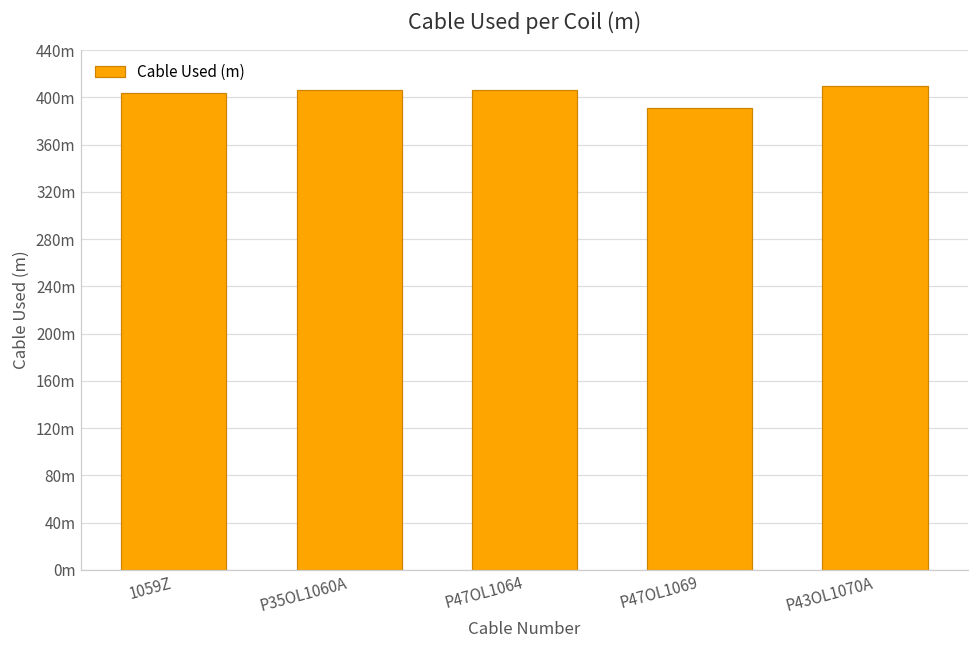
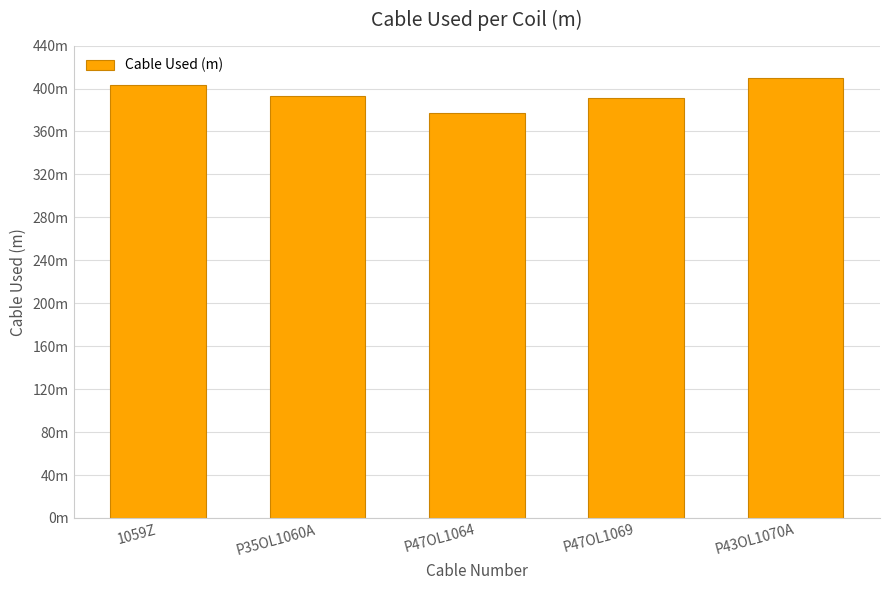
  {
    "1059Z": "404m",
-   "P35OL1060A": "406m",
-   "P47OL1064": "407m",
+   "P35OL1060A": "393m",
+   "P47OL1064": "377m",
    "P47OL1069": "391m",
    "P43OL1070A": "410m"
  }
